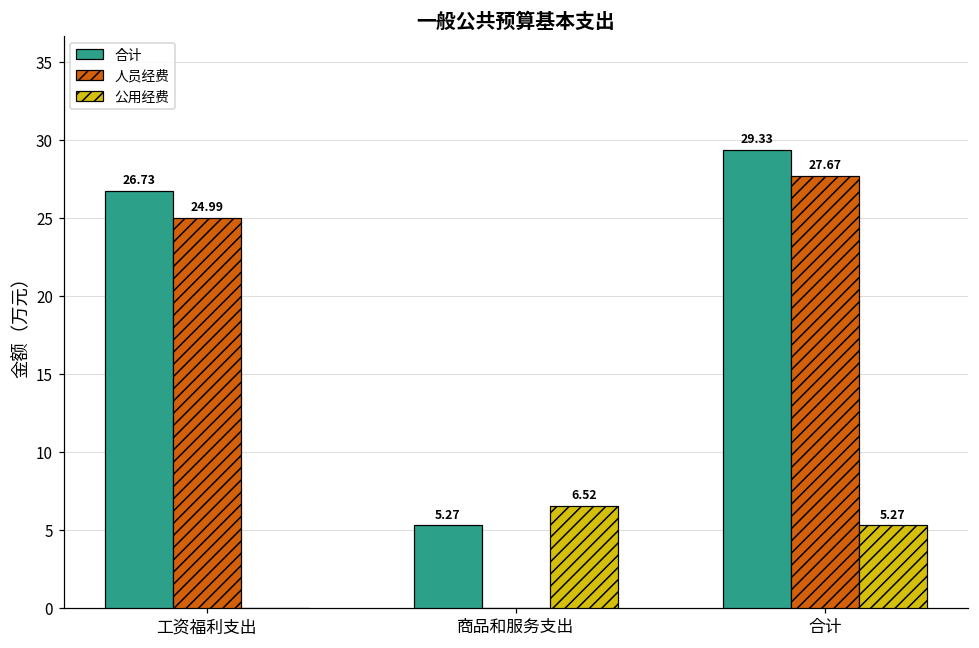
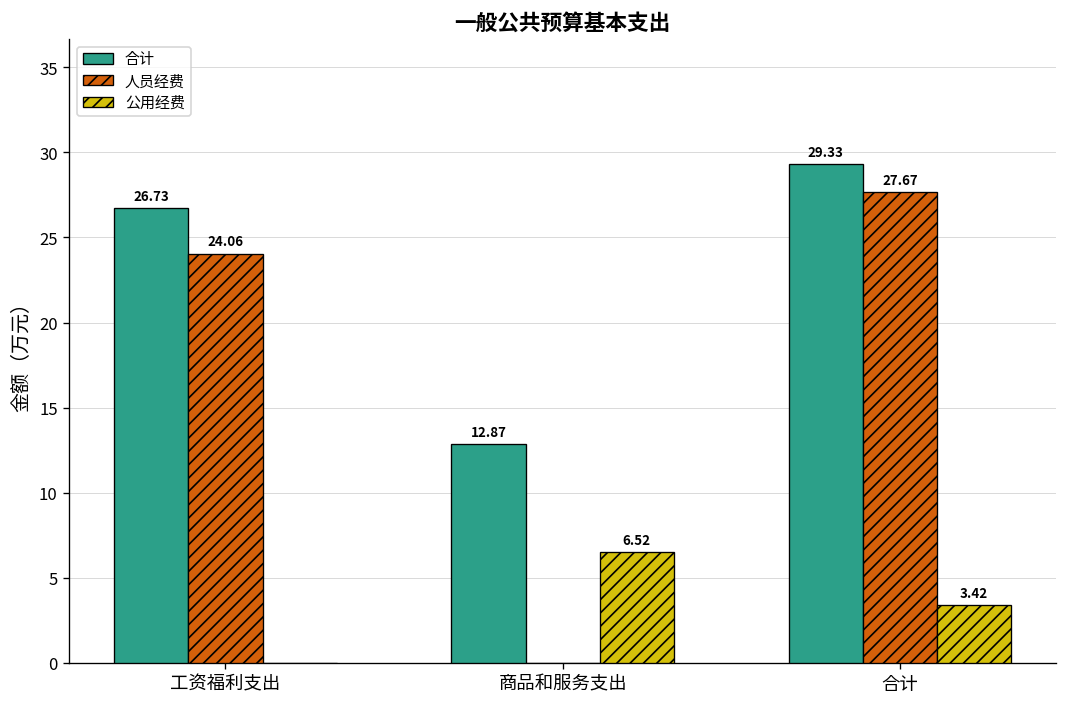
  {
    "合计": {
      "工资福利支出": 26.73,
-     "商品和服务支出": 5.27,
+     "商品和服务支出": 12.87,
      "合计": 29.33
    },
    "人员经费": {
-     "工资福利支出": 24.99,
+     "工资福利支出": 24.06,
      "合计": 27.67
    },
    "公用经费": {
      "商品和服务支出": 6.52,
-     "合计": 5.27
+     "合计": 3.42
    }
  }
